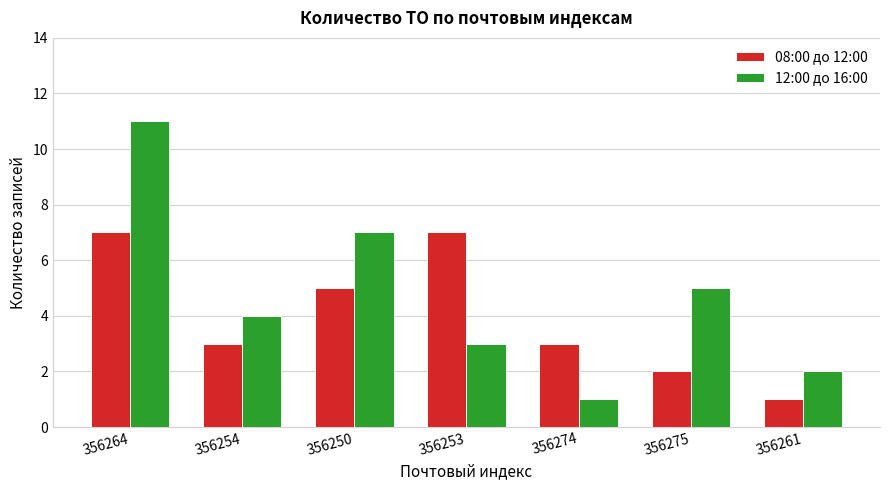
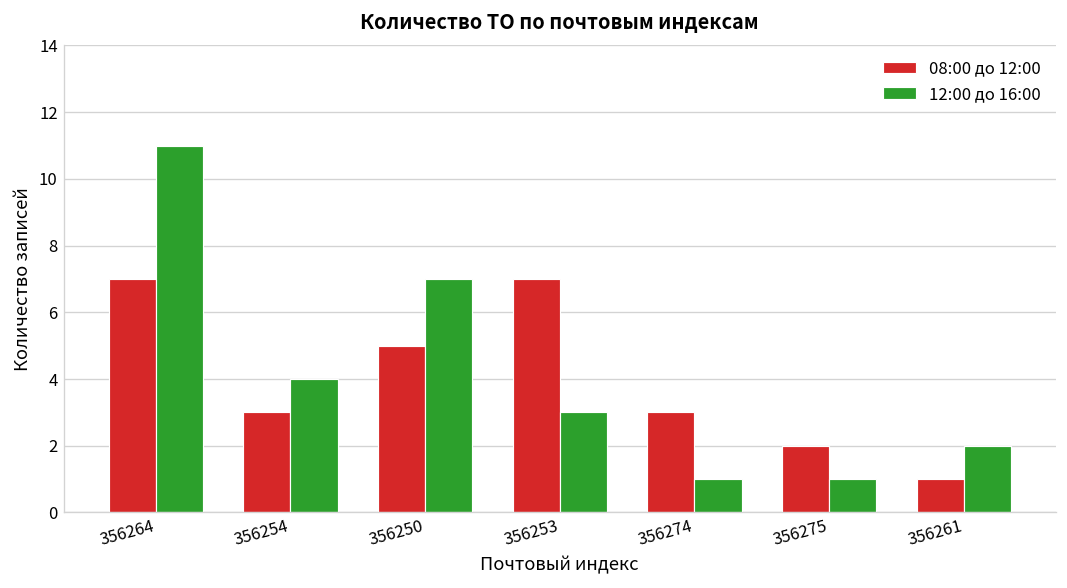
  {
    "08:00 до 12:00": {
      "356264": 7,
      "356254": 3,
      "356250": 5,
      "356253": 7,
      "356274": 3,
      "356275": 2,
      "356261": 1
    },
    "12:00 до 16:00": {
      "356264": 11,
      "356254": 4,
      "356250": 7,
      "356253": 3,
      "356274": 1,
-     "356275": 5,
+     "356275": 1,
      "356261": 2
    }
  }
